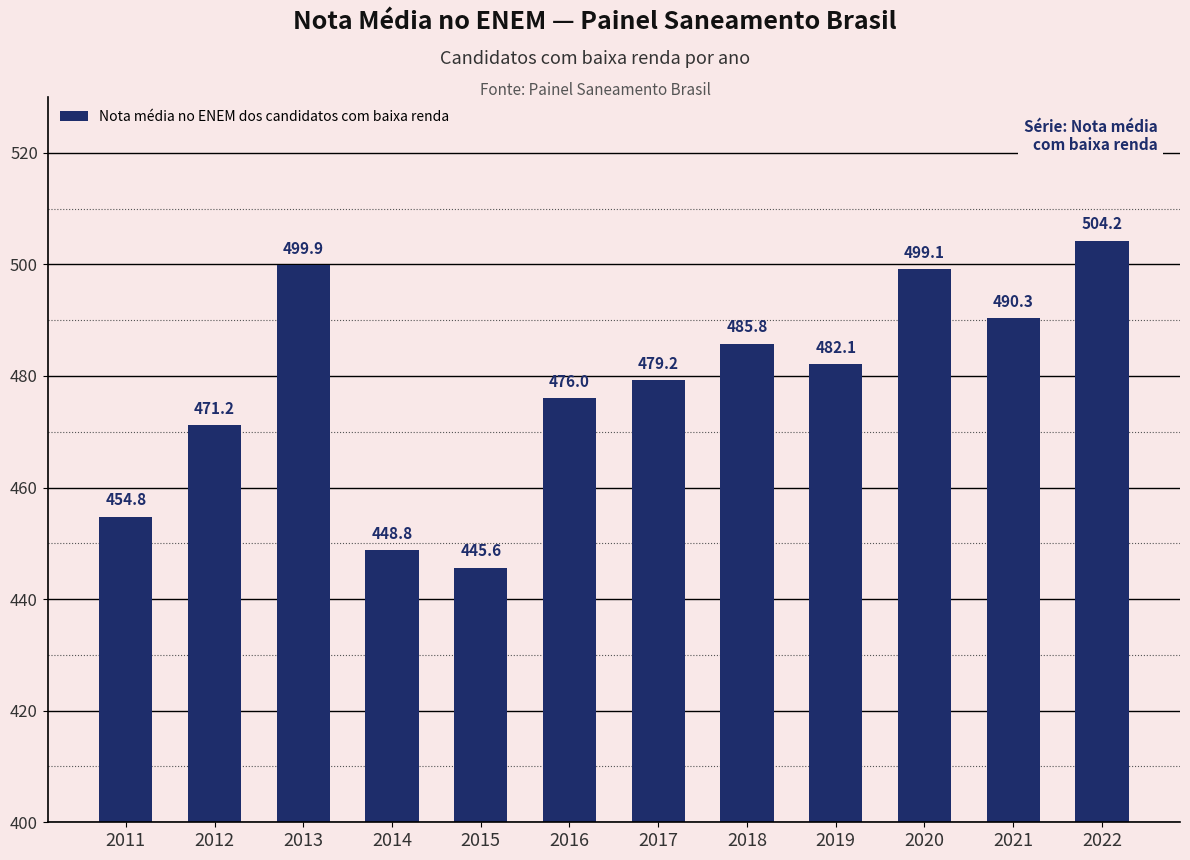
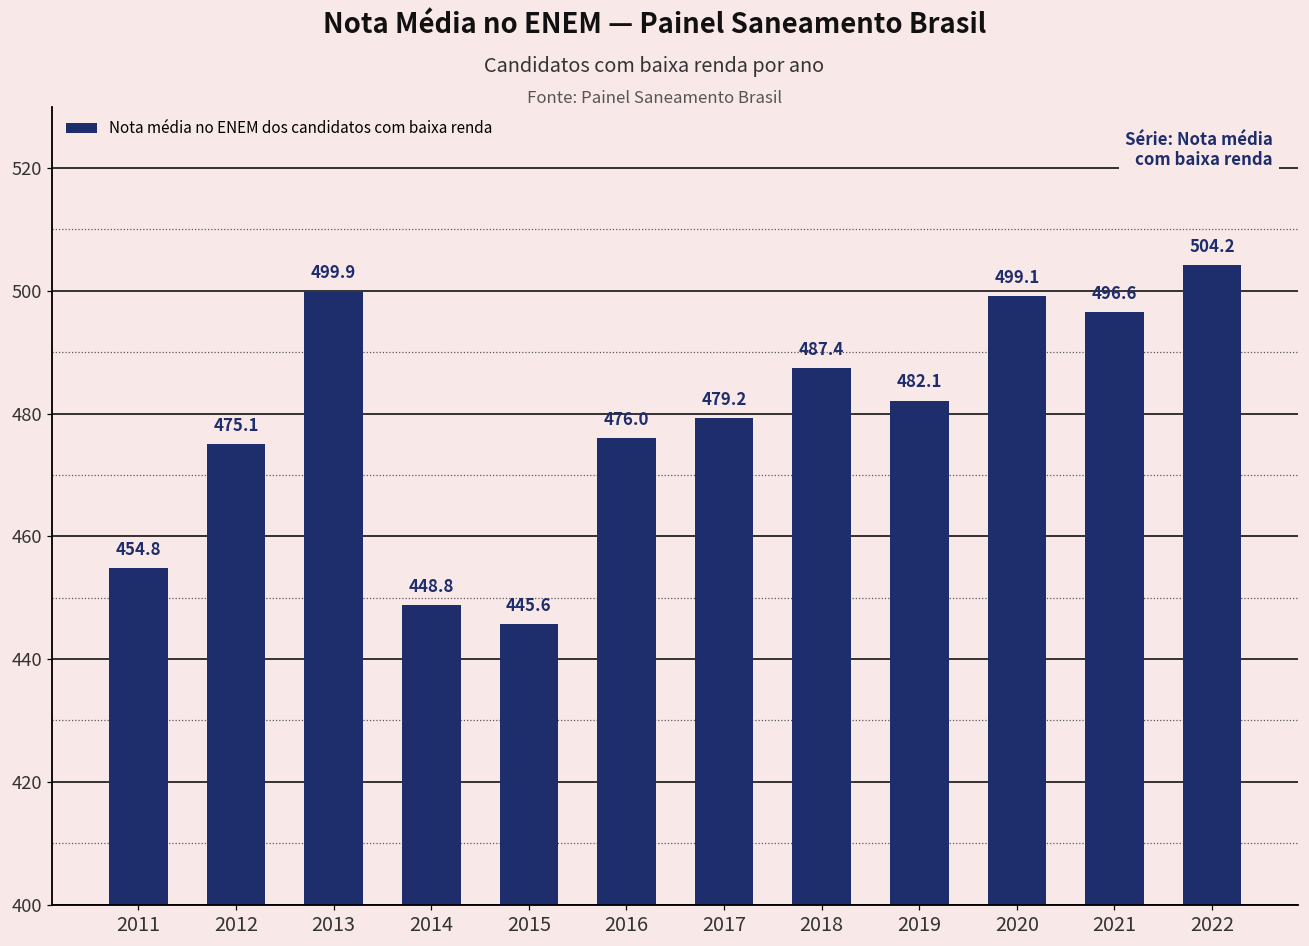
  {
    "2011": 454.8,
-   "2012": 471.2,
+   "2012": 475.1,
    "2013": 499.9,
    "2014": 448.8,
    "2015": 445.6,
    "2016": 476.0,
    "2017": 479.2,
-   "2018": 485.8,
+   "2018": 487.4,
    "2019": 482.1,
    "2020": 499.1,
-   "2021": 490.3,
+   "2021": 496.6,
    "2022": 504.2
  }
